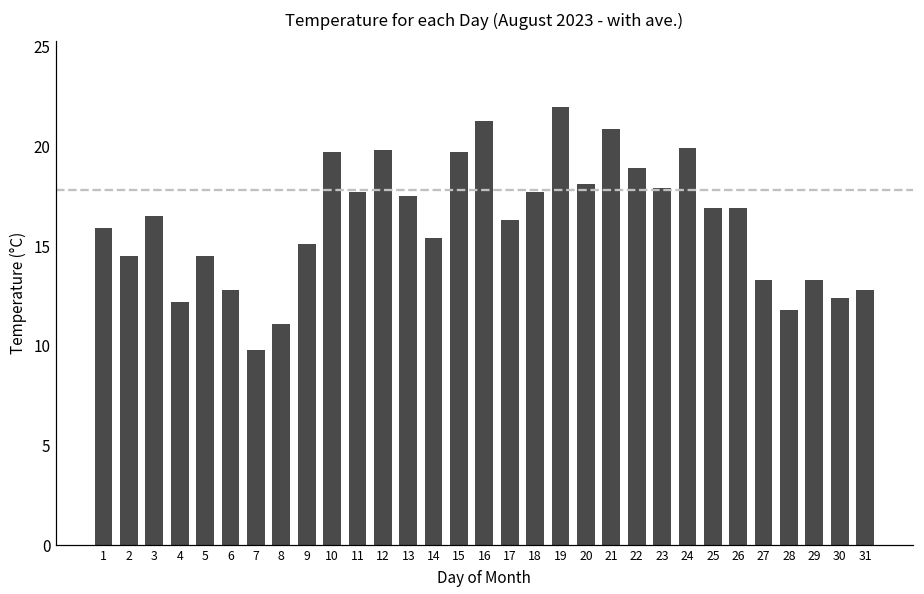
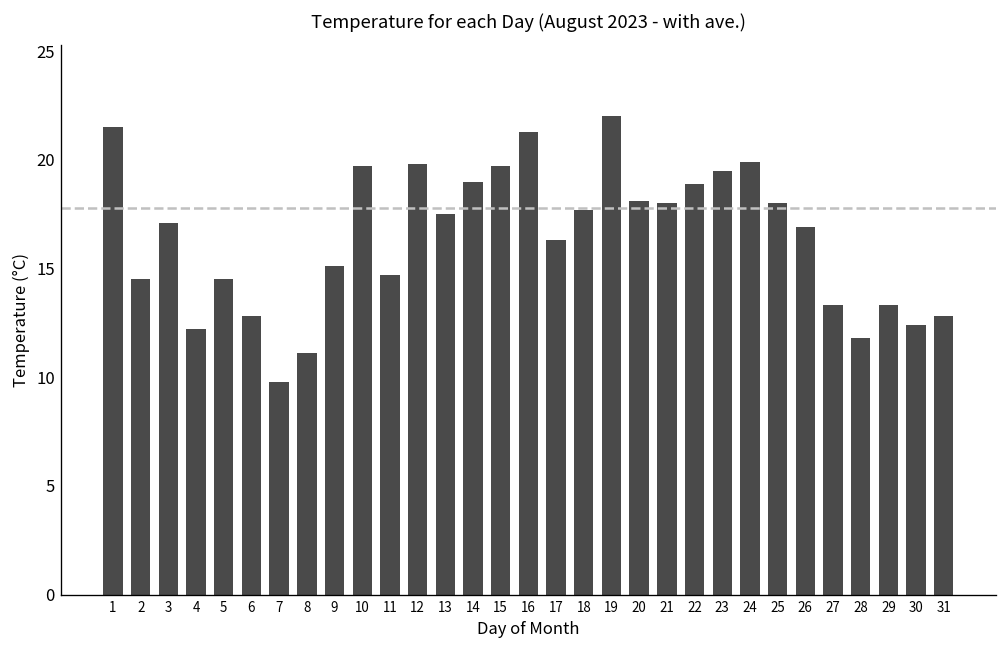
  {
-   "1": 15.9,
+   "1": 21.5,
    "2": 14.5,
-   "3": 16.5,
+   "3": 17.1,
    "4": 12.2,
    "5": 14.5,
    "6": 12.8,
    "7": 9.8,
    "8": 11.1,
    "9": 15.1,
    "10": 19.7,
-   "11": 17.7,
+   "11": 14.7,
    "12": 19.8,
    "13": 17.5,
-   "14": 15.4,
+   "14": 19.0,
    "15": 19.7,
    "16": 21.3,
    "17": 16.3,
    "18": 17.7,
    "19": 22.0,
    "20": 18.1,
-   "21": 20.9,
+   "21": 18.0,
    "22": 18.9,
-   "23": 17.9,
+   "23": 19.5,
    "24": 19.9,
-   "25": 16.9,
+   "25": 18.0,
    "26": 16.9,
    "27": 13.3,
    "28": 11.8,
    "29": 13.3,
    "30": 12.4,
    "31": 12.8
  }
